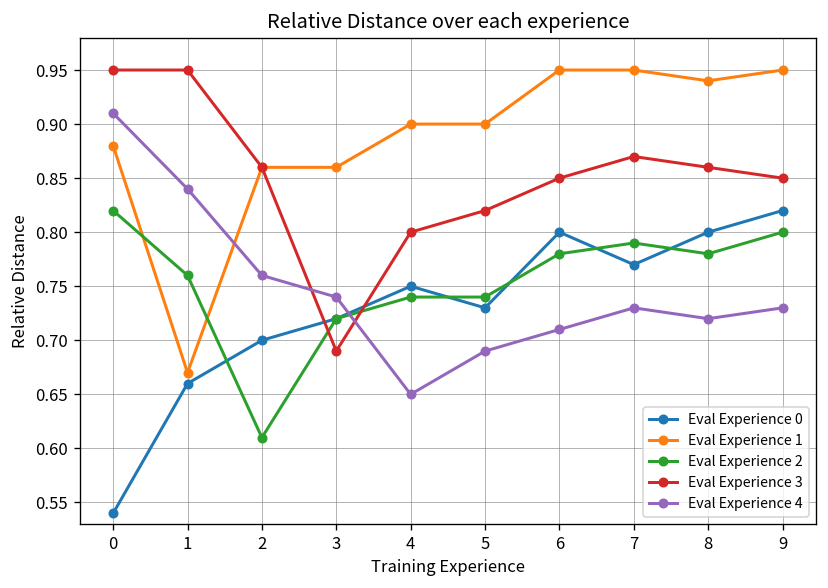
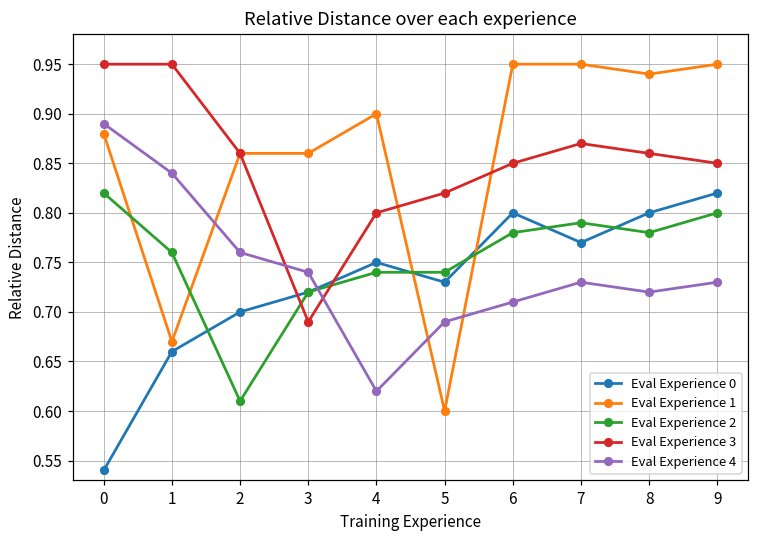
  {
    "Eval Experience 0": {
      "0": 0.54,
      "1": 0.66,
      "2": 0.70,
      "4": 0.75,
      "5": 0.73,
      "6": 0.80,
      "7": 0.77,
      "8": 0.80,
      "9": 0.82
    },
    "Eval Experience 1": {
      "0": 0.88,
      "1": 0.67,
      "3": 0.86,
      "4": 0.9,
-     "5": 0.9,
+     "5": 0.6,
      "6": 0.95,
      "7": 0.95,
      "8": 0.94,
      "9": 0.95
    },
    "Eval Experience 2": {
      "0": 0.82,
      "1": 0.76,
      "2": 0.61,
      "4": 0.74,
      "5": 0.74,
      "6": 0.78,
      "7": 0.79,
      "8": 0.78,
      "9": 0.80
    },
    "Eval Experience 3": {
      "0": 0.95,
      "1": 0.95,
      "3": 0.69,
      "4": 0.80,
      "5": 0.82,
      "6": 0.85,
      "7": 0.87,
      "8": 0.86,
      "9": 0.85
    },
    "Eval Experience 4": {
-     "0": 0.91,
+     "0": 0.89,
      "1": 0.84,
      "2": 0.76,
      "3": 0.74,
-     "4": 0.65,
+     "4": 0.62,
      "5": 0.69,
      "6": 0.71,
      "7": 0.73,
      "8": 0.72,
      "9": 0.73
    }
  }
